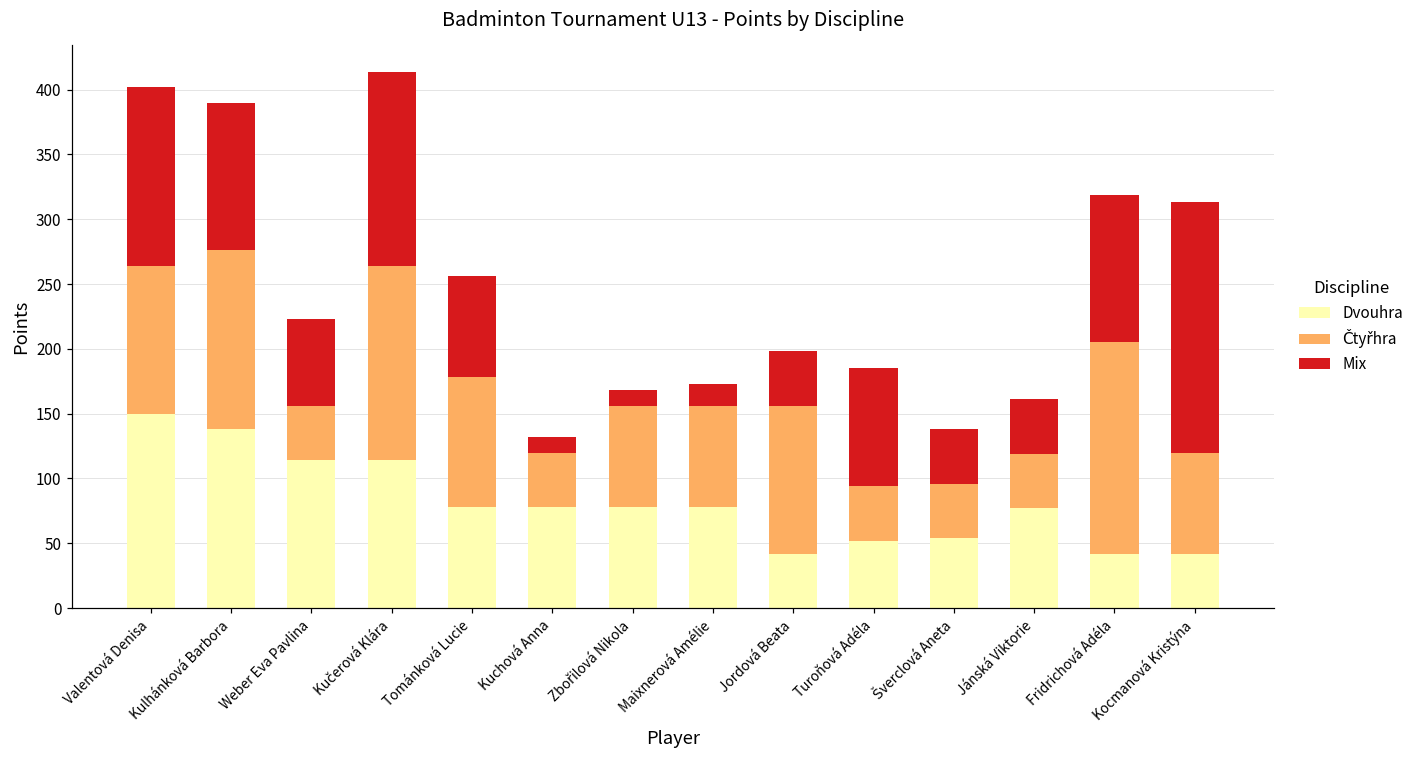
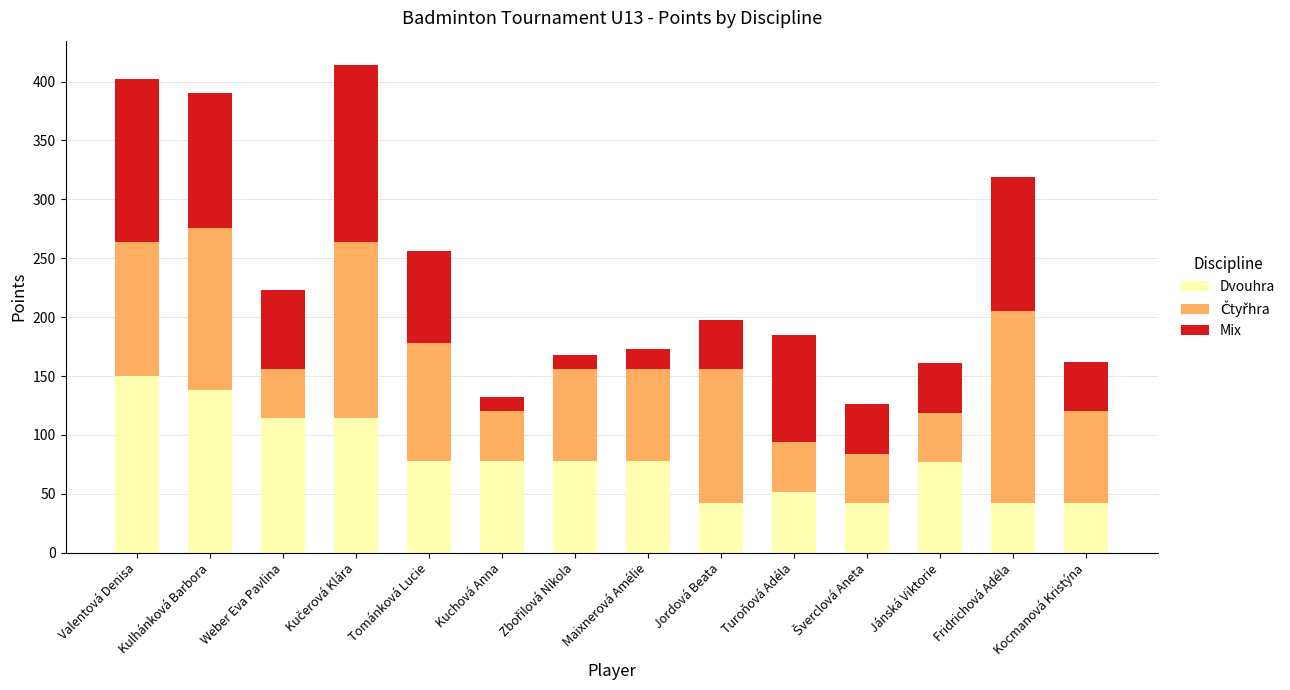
  {
    "Dvouhra": {
      "Valentová Denisa": 150,
      "Kulhánková Barbora": 138,
      "Weber Eva Pavlina": 114,
      "Kučerová Klára": 114,
      "Tománková Lucie": 78,
      "Kuchová Anna": 78,
      "Zbořilová Nikola": 78,
      "Maixnerová Amélie": 78,
      "Jordová Beata": 42,
      "Turoňová Adéla": 52,
-     "Šverclová Aneta": 54,
+     "Šverclová Aneta": 42,
      "Jánská Viktorie": 77,
      "Fridrichová Adéla": 42,
      "Kocmanová Kristýna": 42
    },
    "Čtyřhra": {
      "Valentová Denisa": 114,
      "Kulhánková Barbora": 138,
      "Weber Eva Pavlina": 42,
      "Kučerová Klára": 150,
      "Tománková Lucie": 100,
      "Kuchová Anna": 42,
      "Zbořilová Nikola": 78,
      "Maixnerová Amélie": 78,
      "Jordová Beata": 114,
      "Turoňová Adéla": 42,
      "Šverclová Aneta": 42,
      "Jánská Viktorie": 42,
      "Fridrichová Adéla": 163,
      "Kocmanová Kristýna": 78
    },
    "Mix": {
      "Valentová Denisa": 138,
      "Kulhánková Barbora": 114,
      "Weber Eva Pavlina": 67,
      "Kučerová Klára": 150,
      "Tománková Lucie": 78,
      "Kuchová Anna": 12,
      "Zbořilová Nikola": 12,
      "Maixnerová Amélie": 17,
      "Jordová Beata": 42,
      "Turoňová Adéla": 91,
      "Šverclová Aneta": 42,
      "Jánská Viktorie": 42,
      "Fridrichová Adéla": 114,
-     "Kocmanová Kristýna": 193
+     "Kocmanová Kristýna": 42
    }
  }
